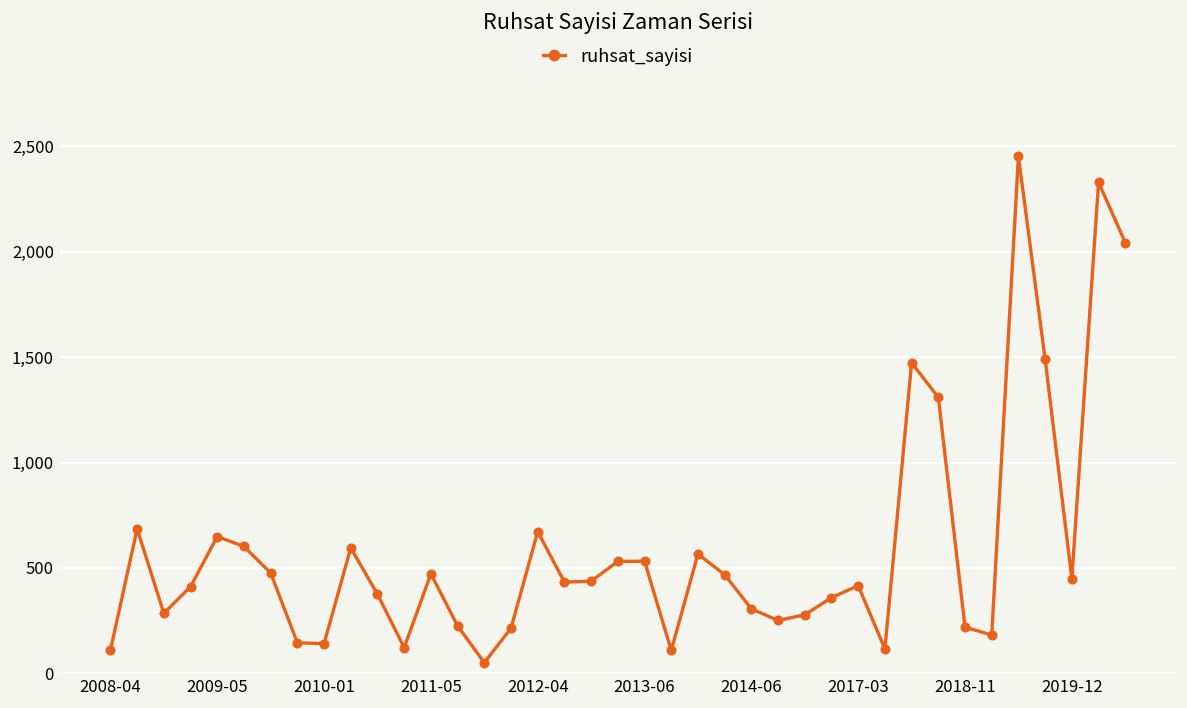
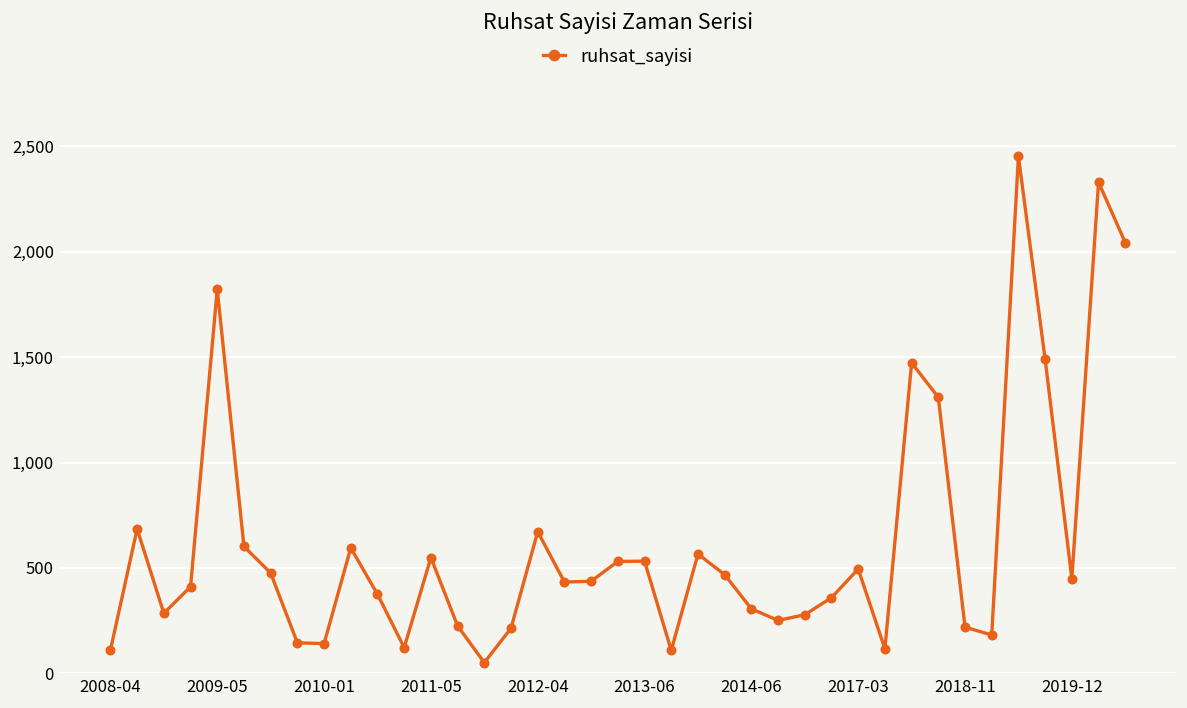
  {
    "2008-04": "110",
-   "2009-05": "650",
+   "2009-05": "1,820",
    "2010-01": "140",
-   "2011-05": "470",
+   "2011-05": "550",
    "2012-04": "670",
    "2013-06": "530",
    "2014-06": "310",
-   "2017-03": "420",
+   "2017-03": "500",
    "2018-11": "220",
    "2019-12": "450"
  }
